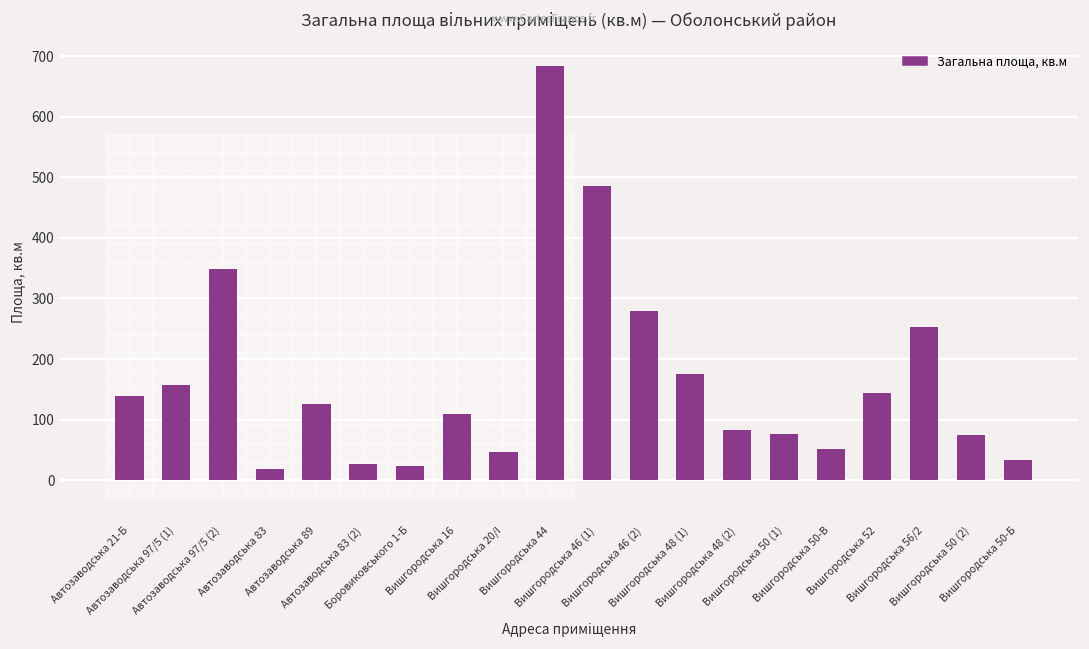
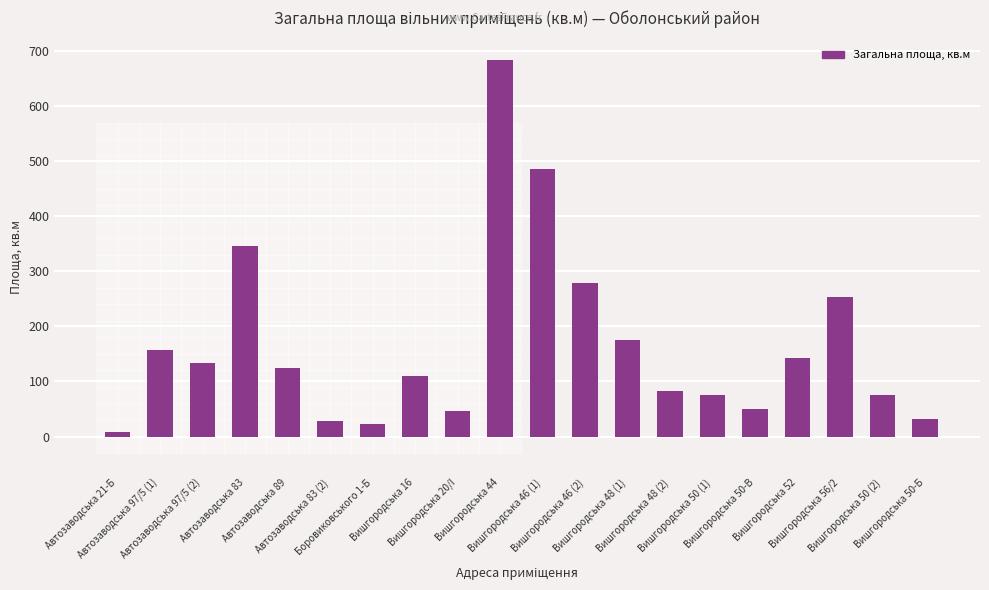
  {
    "Загальна площа, кв.м": {
-     "Автозаводська 21-Б": 140,
+     "Автозаводська 21-Б": 10,
      "Автозаводська 97/5 (1)": 160,
-     "Автозаводська 97/5 (2)": 350,
-     "Автозаводська 83": 20,
+     "Автозаводська 97/5 (2)": 130,
+     "Автозаводська 83": 350,
      "Автозаводська 89": 130,
      "Автозаводська 83 (2)": 30,
      "Боровиковського 1-Б": 20,
      "Вишгородська 16": 110,
      "Вишгородська 20/І": 50,
      "Вишгородська 44": 680,
      "Вишгородська 46 (1)": 490,
      "Вишгородська 46 (2)": 280,
      "Вишгородська 48 (1)": 170,
      "Вишгородська 48 (2)": 80,
      "Вишгородська 50 (1)": 80,
      "Вишгородська 50-В": 50,
      "Вишгородська 52": 140,
      "Вишгородська 56/2": 250,
      "Вишгородська 50 (2)": 70,
      "Вишгородська 50-Б": 30
    }
  }
